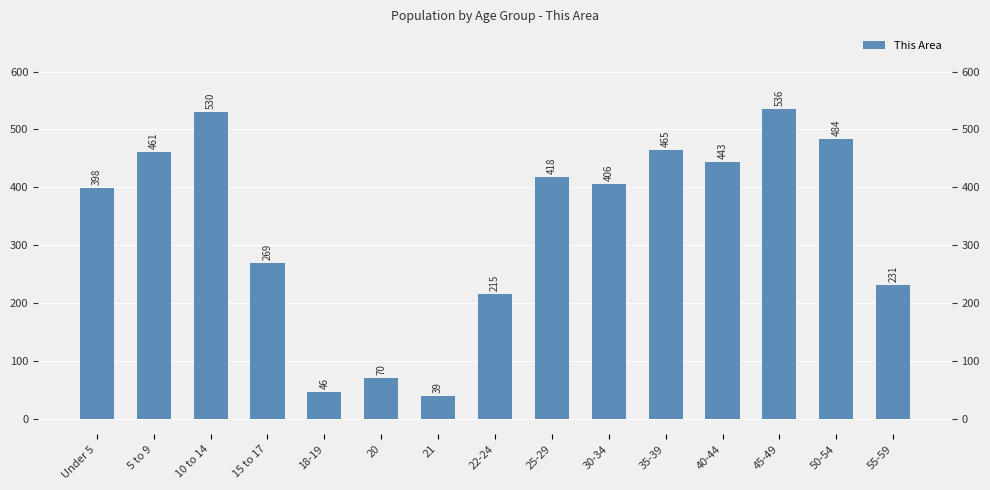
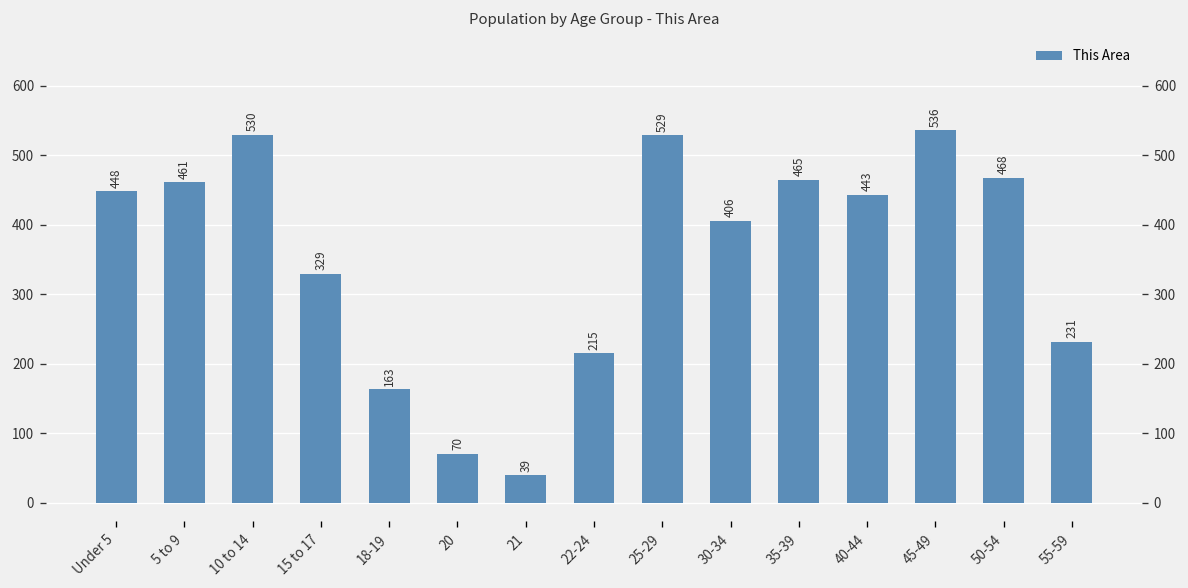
  {
-   "Under 5": 398,
+   "Under 5": 448,
    "5 to 9": 461,
    "10 to 14": 530,
-   "15 to 17": 269,
-   "18-19": 46,
+   "15 to 17": 329,
+   "18-19": 163,
    "20": 70,
    "21": 39,
    "22-24": 215,
-   "25-29": 418,
+   "25-29": 529,
    "30-34": 406,
    "35-39": 465,
    "40-44": 443,
    "45-49": 536,
-   "50-54": 484,
+   "50-54": 468,
    "55-59": 231
  }
